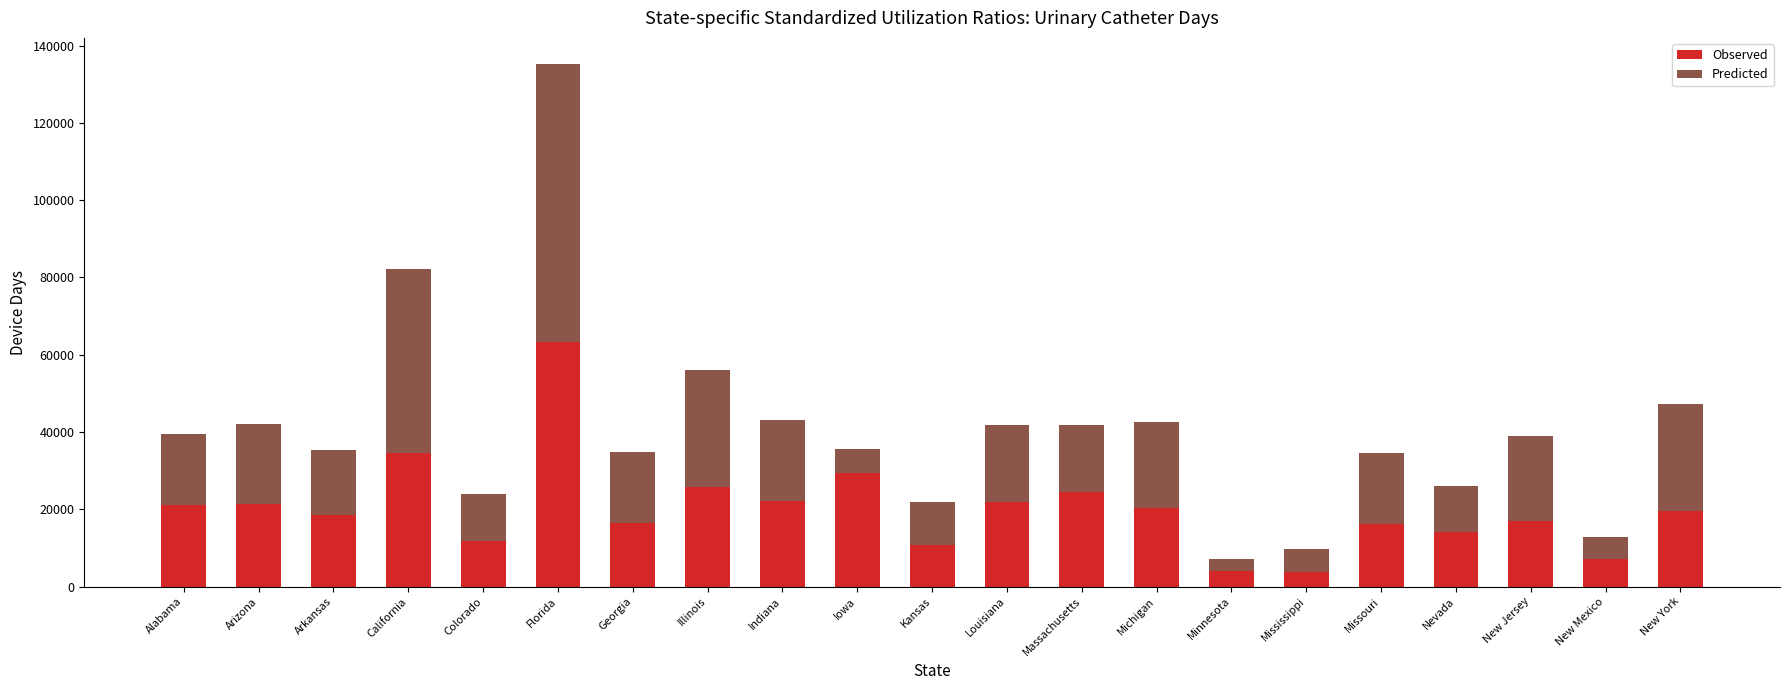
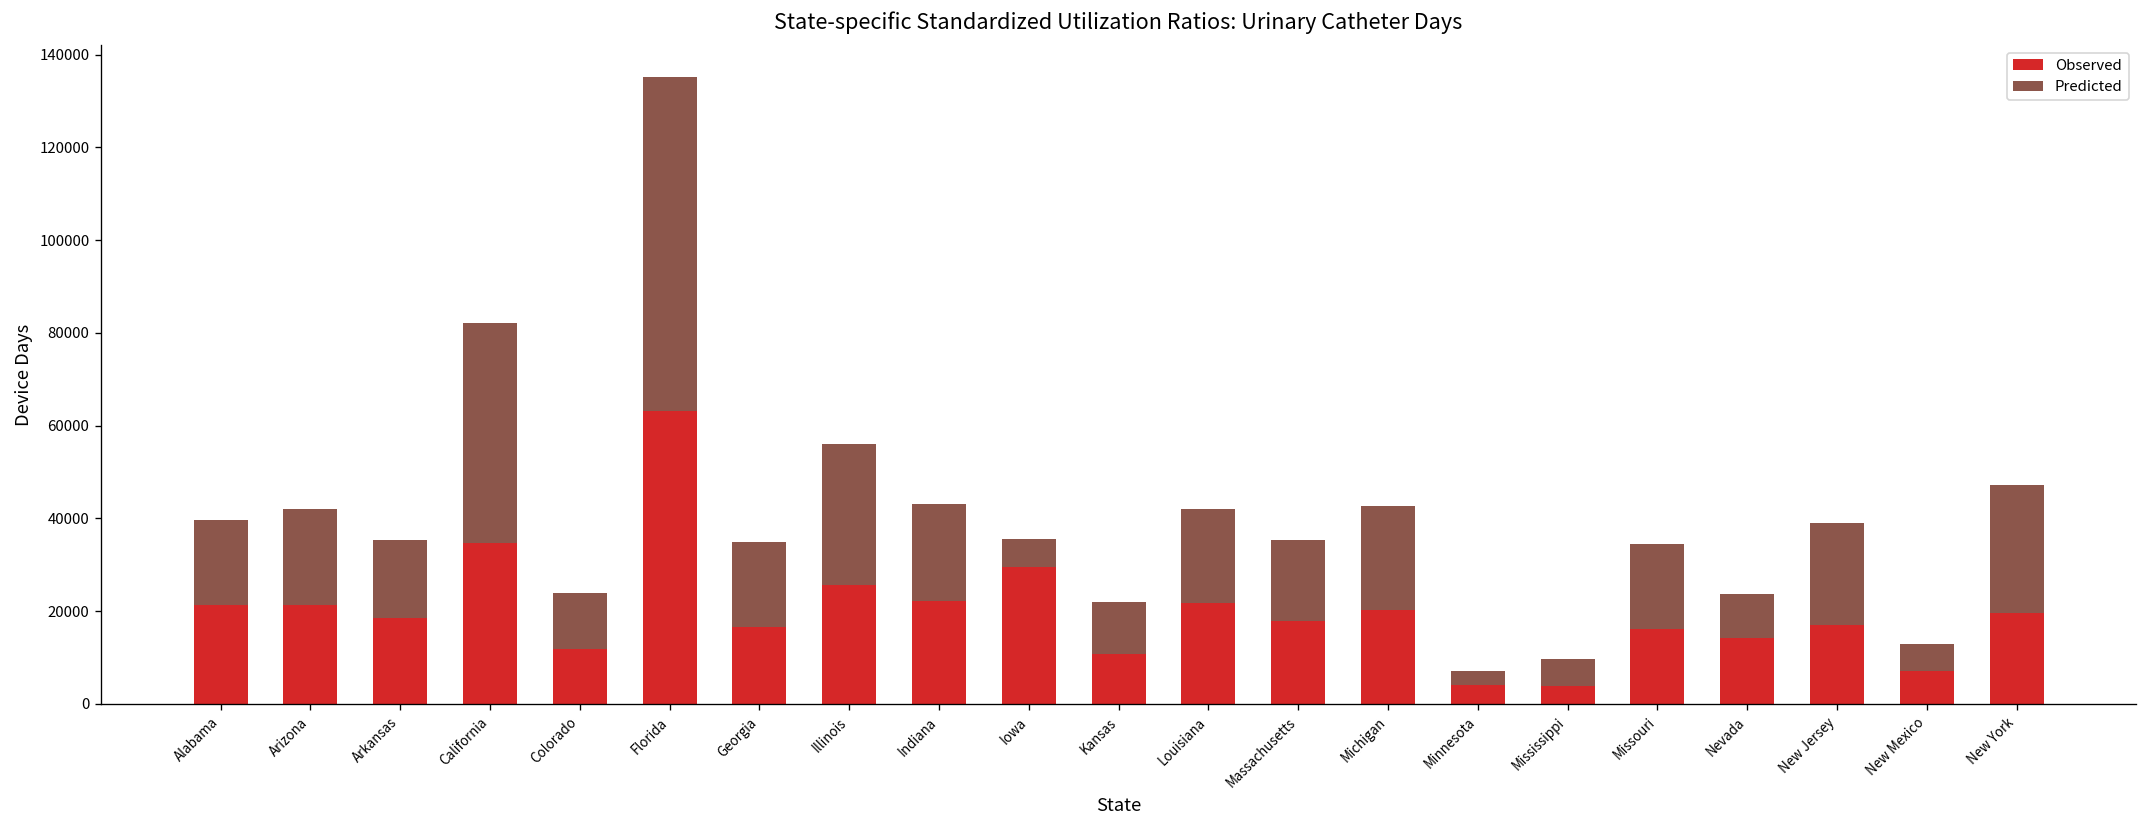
  {
    "Observed": {
      "Alabama": 21000,
      "Arizona": 21000,
      "Arkansas": 19000,
      "California": 35000,
      "Colorado": 12000,
      "Florida": 63000,
      "Georgia": 17000,
      "Illinois": 26000,
      "Indiana": 22000,
      "Iowa": 29000,
      "Kansas": 11000,
      "Louisiana": 22000,
-     "Massachusetts": 24000,
+     "Massachusetts": 18000,
      "Michigan": 20000,
      "Minnesota": 4000,
      "Mississippi": 4000,
      "Missouri": 16000,
      "Nevada": 14000,
      "New Jersey": 17000,
      "New Mexico": 7000,
      "New York": 20000
    },
    "Predicted": {
      "Alabama": 18000,
      "Arizona": 21000,
      "Arkansas": 17000,
      "California": 48000,
      "Colorado": 12000,
      "Florida": 72000,
      "Georgia": 18000,
      "Illinois": 30000,
      "Indiana": 21000,
      "Iowa": 6000,
      "Kansas": 11000,
      "Louisiana": 20000,
      "Massachusetts": 17000,
      "Michigan": 22000,
      "Minnesota": 3000,
      "Mississippi": 6000,
      "Missouri": 18000,
-     "Nevada": 12000,
+     "Nevada": 10000,
      "New Jersey": 22000,
      "New Mexico": 6000,
      "New York": 28000
    }
  }
